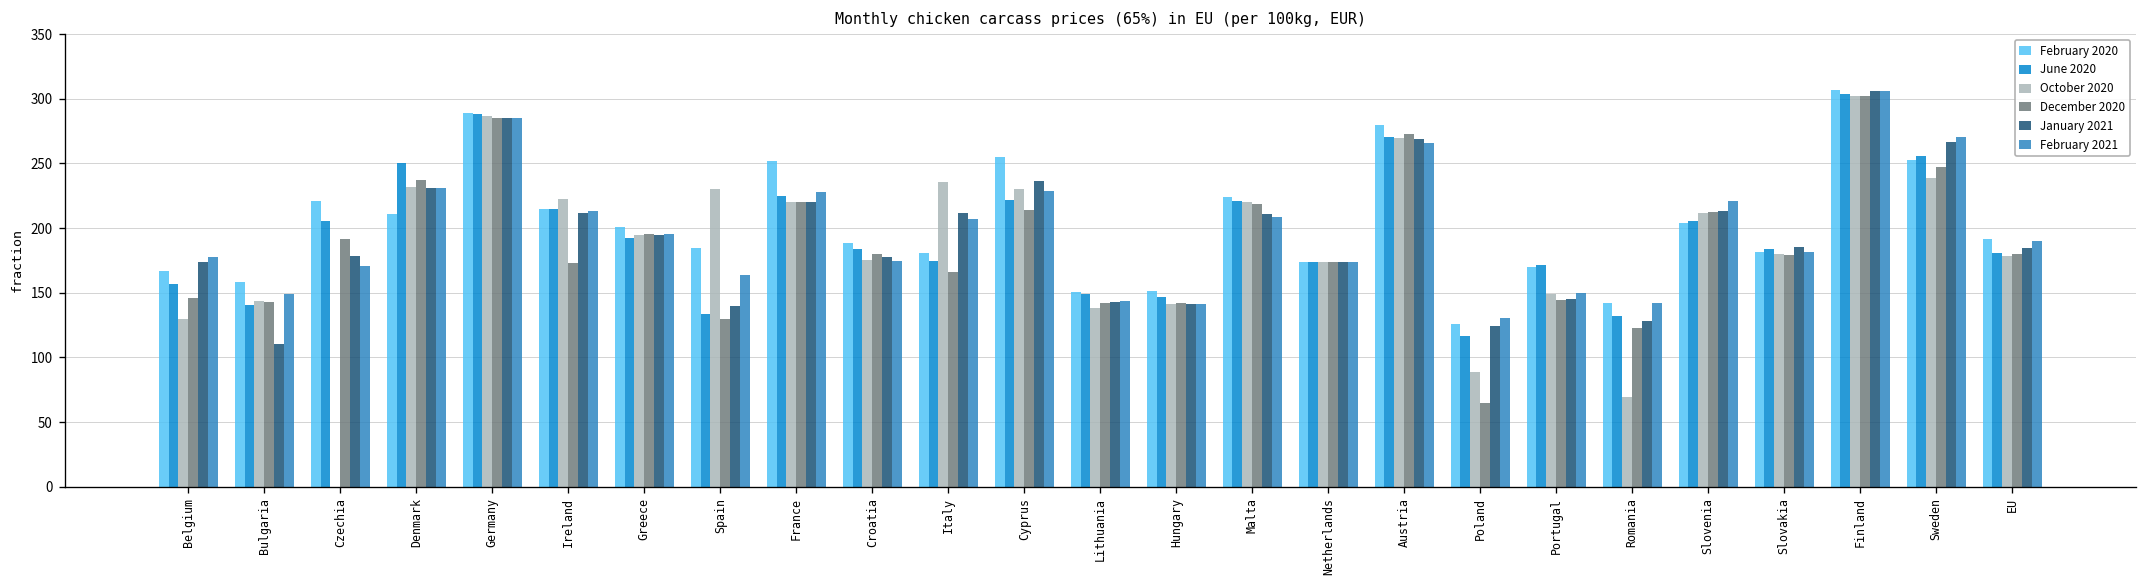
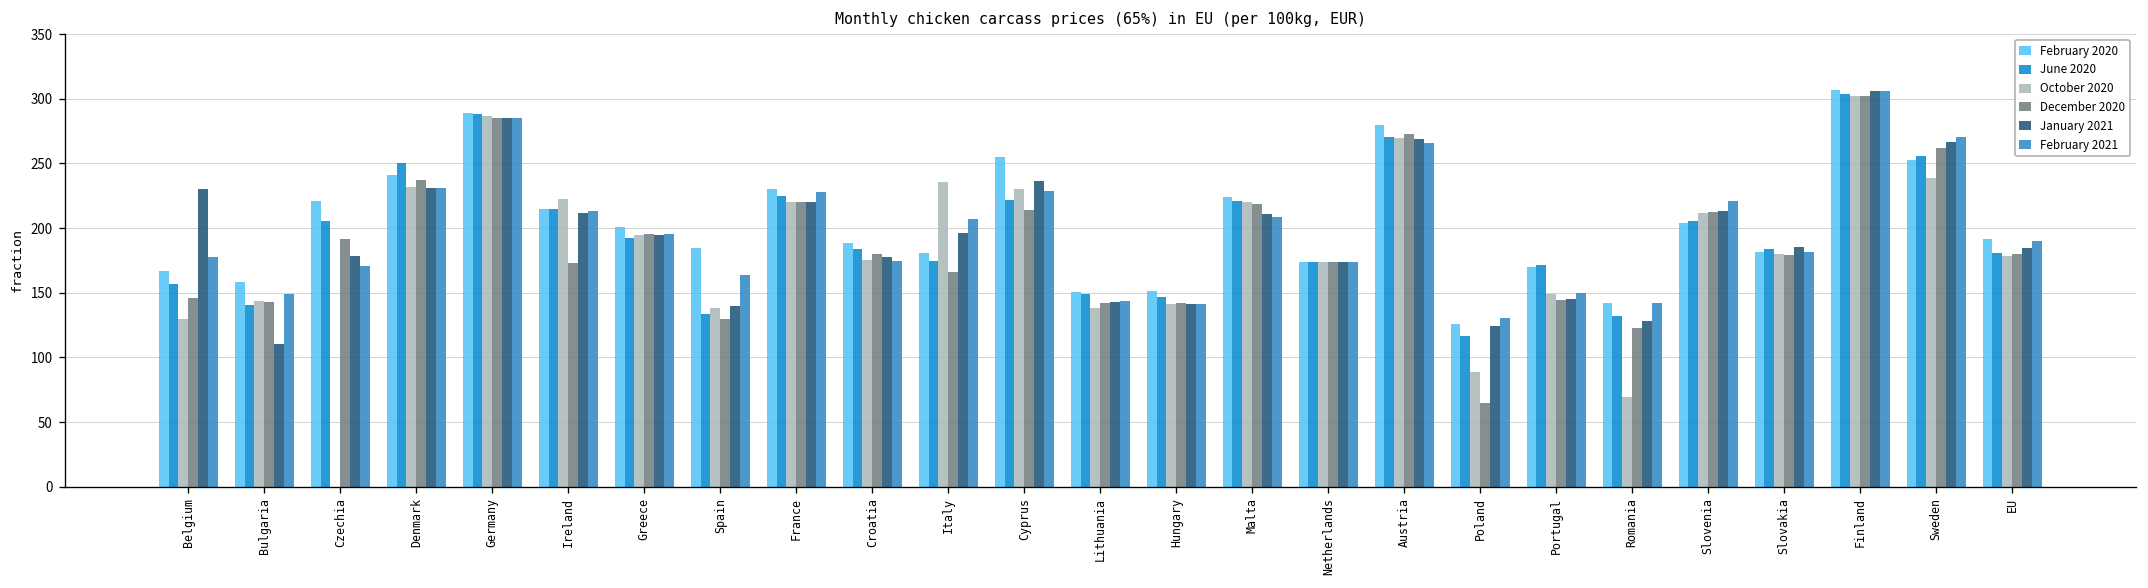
  {
    "February 2020": {
      "Belgium": 167,
      "Bulgaria": 158,
      "Czechia": 221,
-     "Denmark": 211,
+     "Denmark": 241,
      "Germany": 289,
      "Ireland": 215,
      "Greece": 201,
      "Spain": 184,
-     "France": 252,
+     "France": 230,
      "Croatia": 189,
      "Italy": 181,
      "Cyprus": 255,
      "Lithuania": 151,
      "Hungary": 151,
      "Malta": 224,
      "Netherlands": 174,
      "Austria": 279,
      "Poland": 126,
      "Portugal": 170,
      "Romania": 142,
      "Slovenia": 204,
      "Slovakia": 182,
      "Finland": 306,
      "Sweden": 252,
      "EU": 191
    },
    "October 2020": {
      "Belgium": 130,
      "Bulgaria": 143,
      "Czechia": 0,
      "Denmark": 232,
      "Germany": 287,
      "Ireland": 222,
      "Greece": 194,
-     "Spain": 230,
+     "Spain": 138,
      "France": 220,
      "Croatia": 175,
      "Italy": 236,
      "Cyprus": 230,
      "Lithuania": 138,
      "Hungary": 141,
      "Malta": 220,
      "Netherlands": 174,
      "Austria": 270,
      "Poland": 89,
      "Portugal": 149,
      "Romania": 70,
      "Slovenia": 211,
      "Slovakia": 180,
      "Finland": 302,
      "Sweden": 239,
      "EU": 178
    },
    "December 2020": {
      "Belgium": 146,
      "Bulgaria": 143,
      "Czechia": 192,
      "Denmark": 237,
      "Germany": 285,
      "Ireland": 173,
      "Greece": 195,
      "Spain": 130,
      "France": 220,
      "Croatia": 180,
      "Italy": 166,
      "Cyprus": 214,
      "Lithuania": 142,
      "Hungary": 142,
      "Malta": 219,
      "Netherlands": 174,
      "Austria": 273,
      "Poland": 65,
      "Portugal": 144,
      "Romania": 123,
      "Slovenia": 212,
      "Slovakia": 179,
      "Finland": 302,
-     "Sweden": 247,
+     "Sweden": 262,
      "EU": 180
    },
    "January 2021": {
-     "Belgium": 174,
+     "Belgium": 230,
      "Bulgaria": 110,
      "Czechia": 178,
      "Denmark": 231,
      "Germany": 285,
      "Ireland": 212,
      "Greece": 195,
      "Spain": 140,
      "France": 220,
      "Croatia": 178,
-     "Italy": 211,
+     "Italy": 196,
      "Cyprus": 236,
      "Lithuania": 143,
      "Hungary": 141,
      "Malta": 211,
      "Netherlands": 174,
      "Austria": 269,
      "Poland": 125,
      "Portugal": 145,
      "Romania": 128,
      "Slovenia": 213,
      "Slovakia": 186,
      "Finland": 306,
      "Sweden": 267,
      "EU": 184
    }
  }
